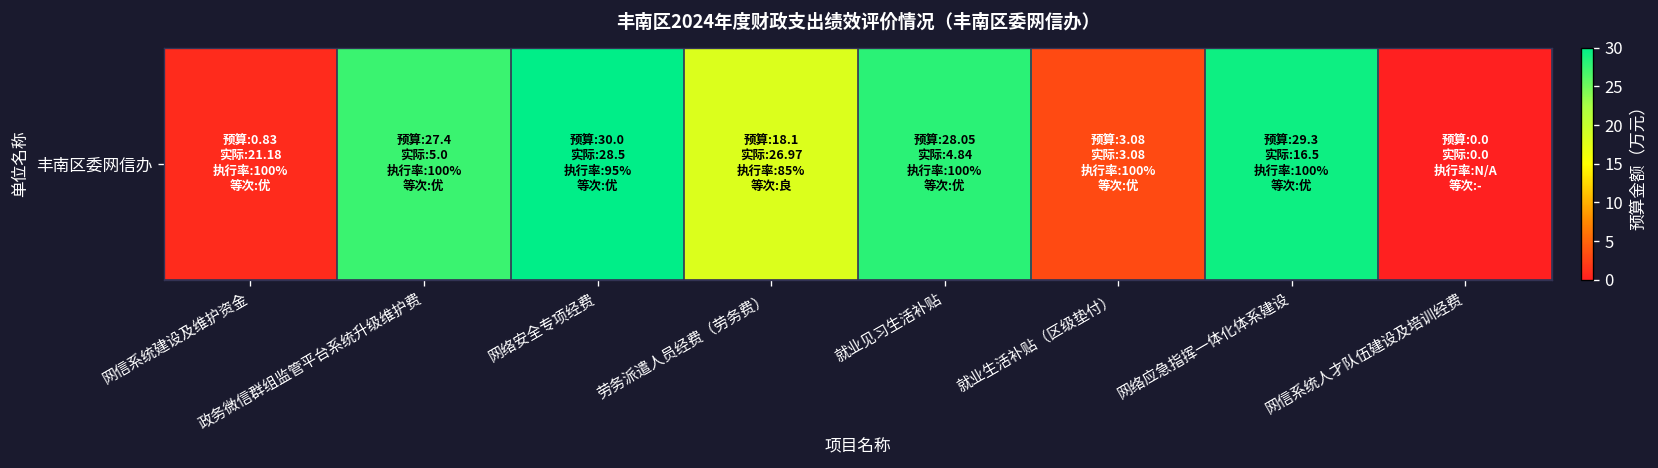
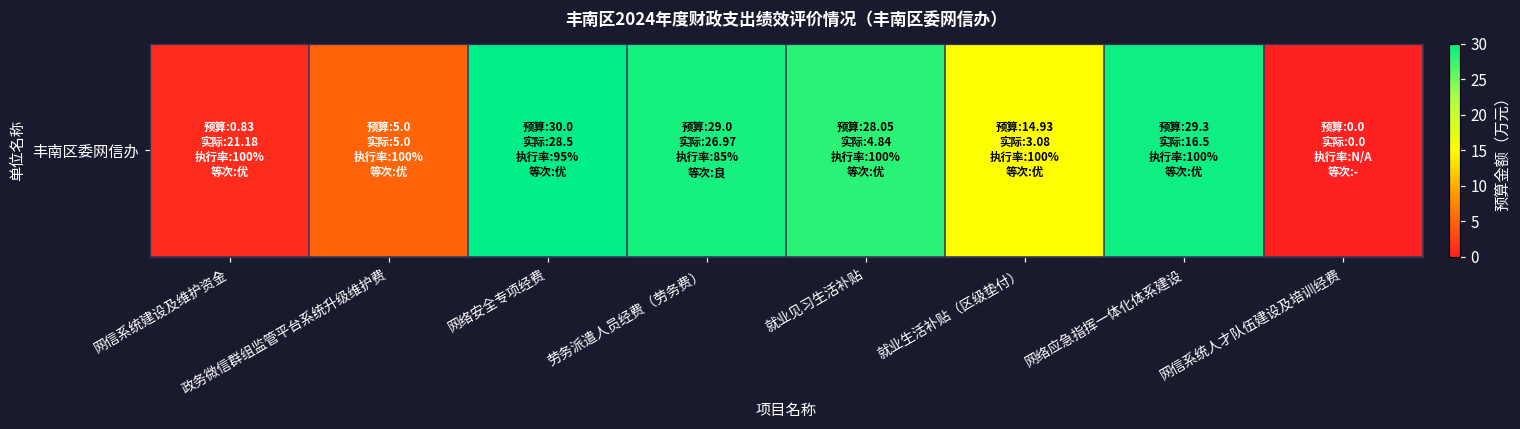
  {
    "丰南区委网信办": {
-     "政务微信群组监管平台系统升级维护费": 27.4,
-     "劳务派遣人员经费（劳务费）": 18.1,
-     "就业生活补贴（区级垫付）": 3.08
+     "政务微信群组监管平台系统升级维护费": 5.0,
+     "劳务派遣人员经费（劳务费）": 29.0,
+     "就业生活补贴（区级垫付）": 14.93
    }
  }
